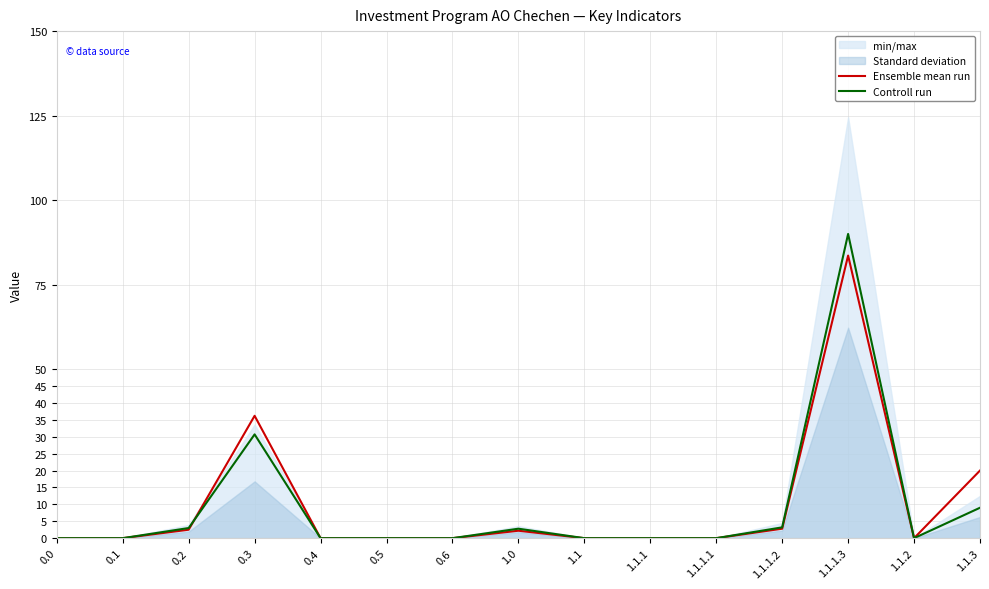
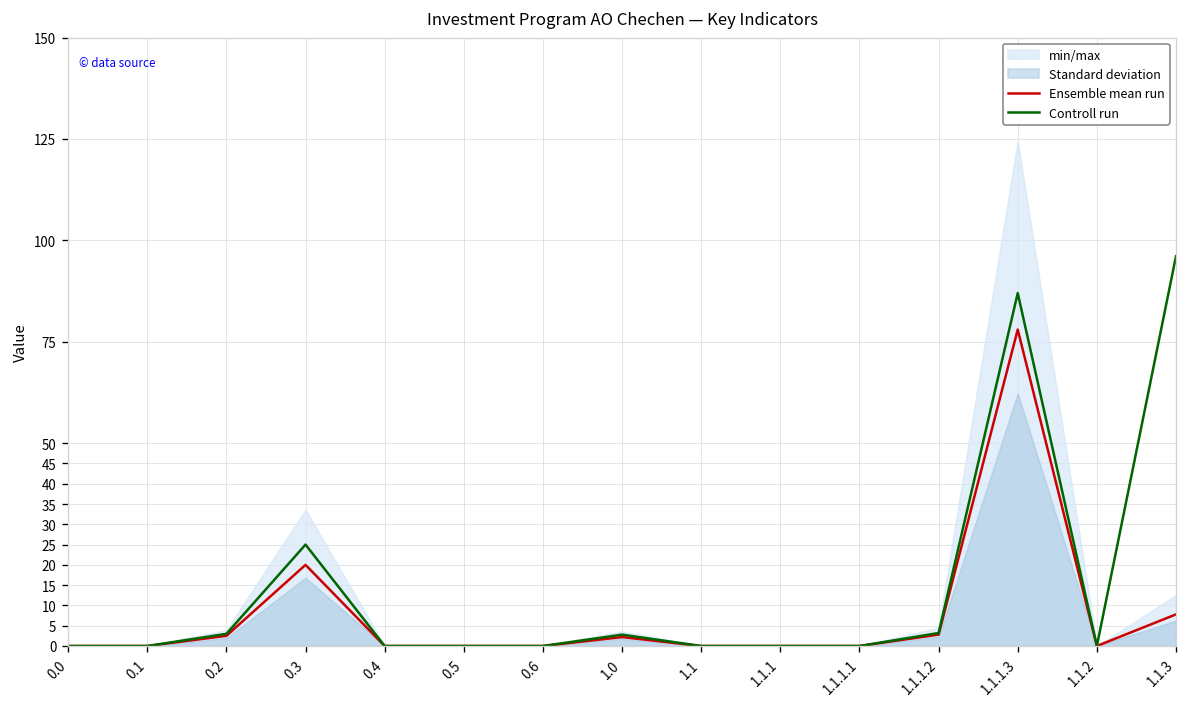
  {
    "Ensemble mean run": {
-     "0.3": 36,
-     "1.1.1.3": 84,
-     "1.1.3": 20
+     "0.3": 20,
+     "1.1.1.3": 78,
+     "1.1.3": 8
    },
    "Controll run": {
-     "0.3": 31,
-     "1.1.1.3": 90,
-     "1.1.3": 9
+     "0.3": 25,
+     "1.1.1.3": 87,
+     "1.1.3": 96
    }
  }
